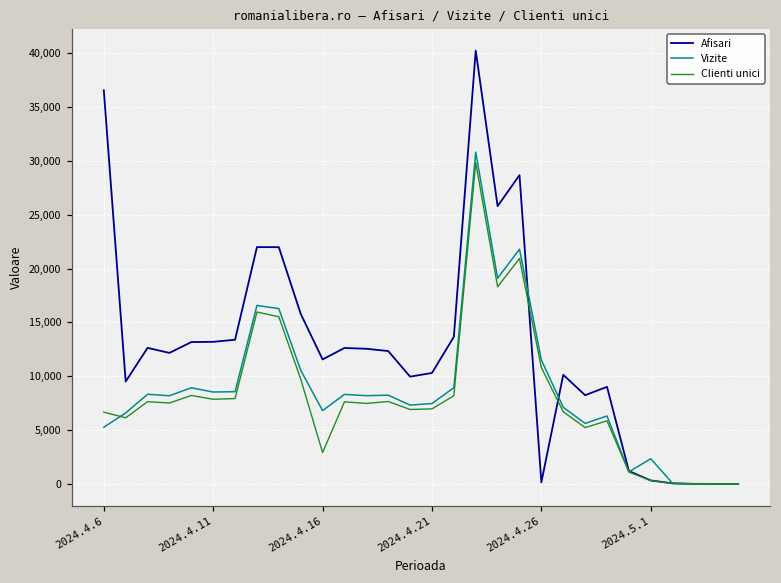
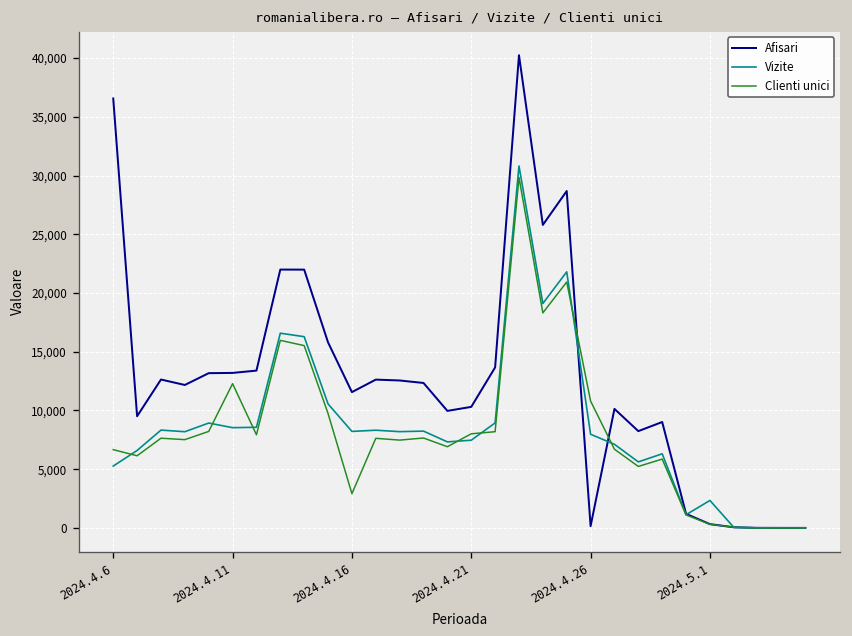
  {
    "Afisari": {
      "2024.4.6": "37,000",
      "2024.4.11": "13,000",
      "2024.4.16": "12,000",
      "2024.4.21": "10,000",
      "2024.4.26": "0"
    },
    "Vizite": {
      "2024.4.6": "5,000",
      "2024.4.11": "9,000",
-     "2024.4.16": "7,000",
+     "2024.4.16": "8,000",
      "2024.4.21": "7,000",
-     "2024.4.26": "12,000",
+     "2024.4.26": "8,000",
      "2024.5.1": "2,000"
    },
    "Clienti unici": {
      "2024.4.6": "7,000",
-     "2024.4.11": "8,000",
+     "2024.4.11": "12,000",
      "2024.4.16": "3,000",
-     "2024.4.21": "7,000",
+     "2024.4.21": "8,000",
      "2024.4.26": "11,000"
    }
  }
